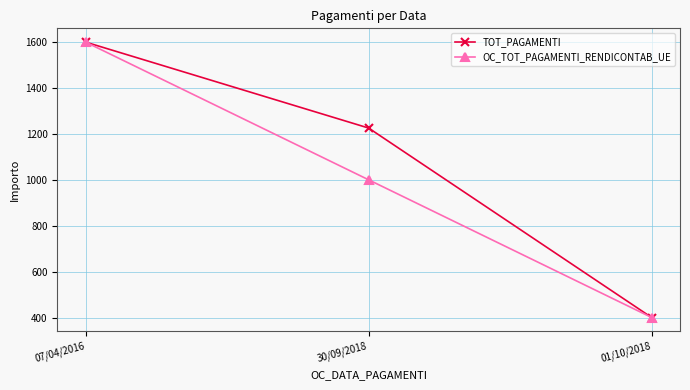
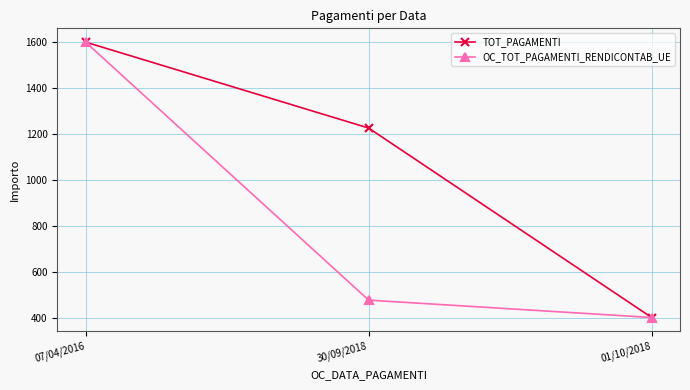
  {
    "TOT_PAGAMENTI": {
      "30/09/2018": 1230
    },
    "OC_TOT_PAGAMENTI_RENDICONTAB_UE": {
-     "30/09/2018": 1000
+     "30/09/2018": 480
    }
  }
